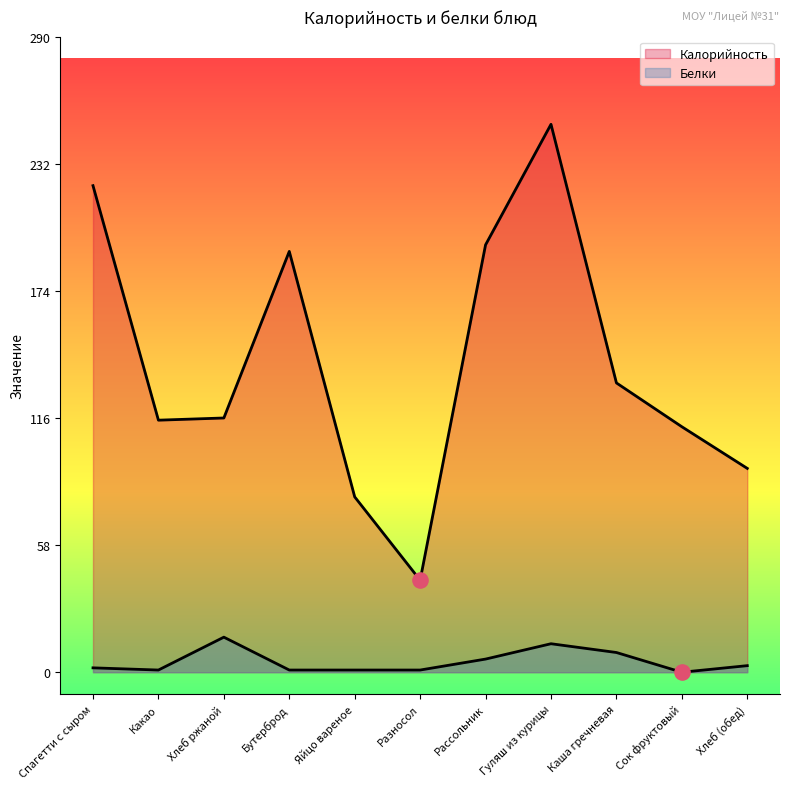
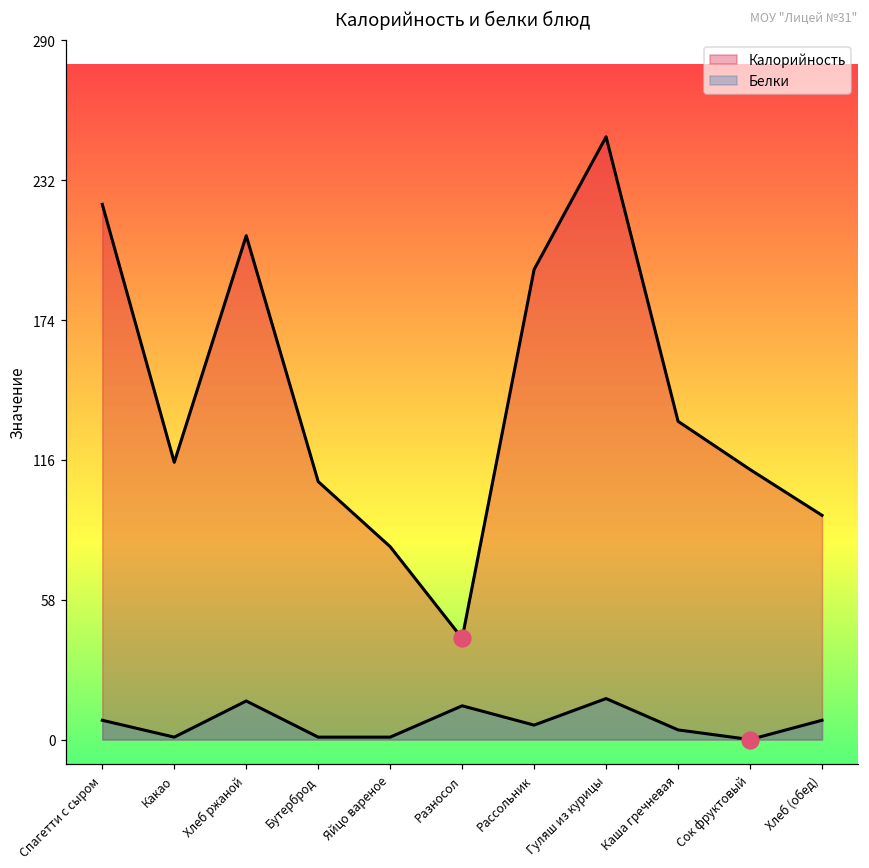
  {
    "Калорийность": {
      "Спагетти с сыром": 222,
      "Какао": 115,
-     "Хлеб ржаной": 116,
-     "Бутерброд": 192,
+     "Хлеб ржаной": 209,
+     "Бутерброд": 107,
      "Яйцо вареное": 80,
      "Рассольник": 195,
      "Гуляш из курицы": 250,
      "Каша гречневая": 132,
      "Сок фруктовый": 112,
      "Хлеб (обед)": 93
    },
    "Белки": {
-     "Спагетти с сыром": 2,
+     "Спагетти с сыром": 8,
      "Какао": 1,
      "Хлеб ржаной": 16,
      "Бутерброд": 1,
      "Яйцо вареное": 1,
-     "Разносол": 1,
+     "Разносол": 14,
      "Рассольник": 6,
-     "Гуляш из курицы": 13,
-     "Каша гречневая": 9,
-     "Хлеб (обед)": 3
+     "Гуляш из курицы": 17,
+     "Каша гречневая": 4,
+     "Хлеб (обед)": 8
    }
  }
